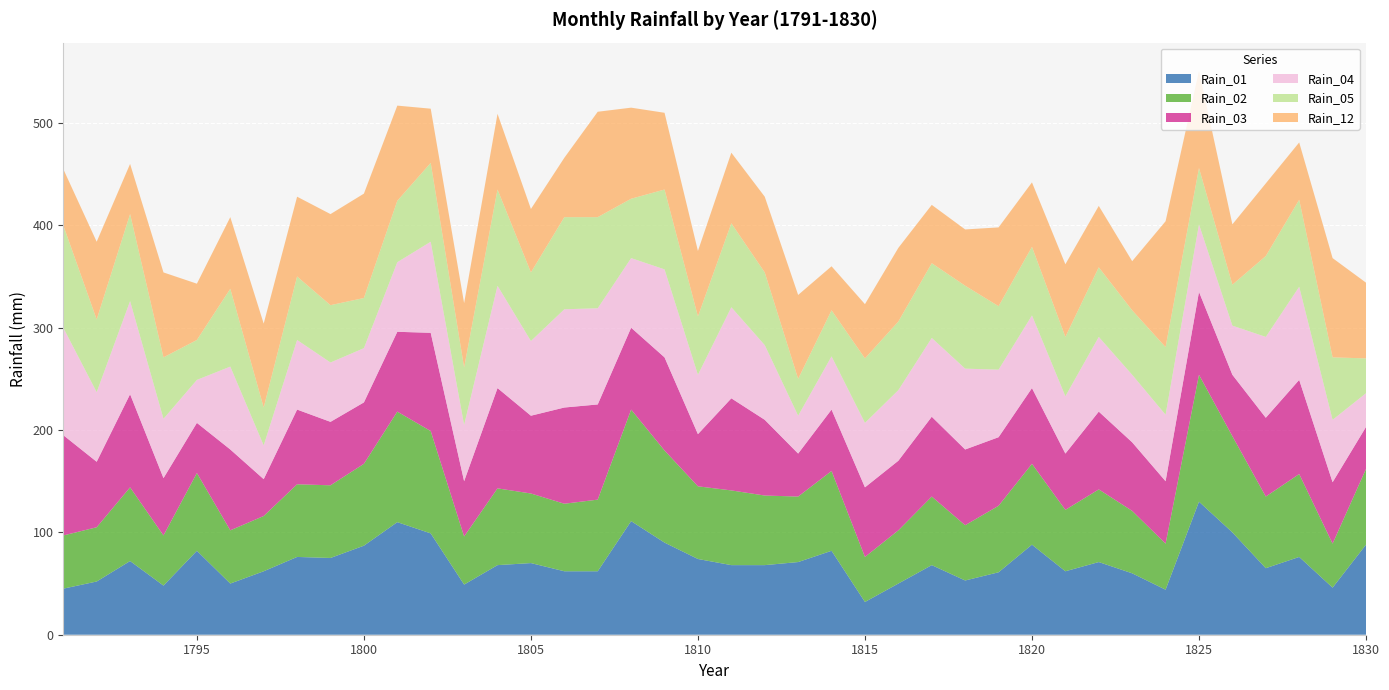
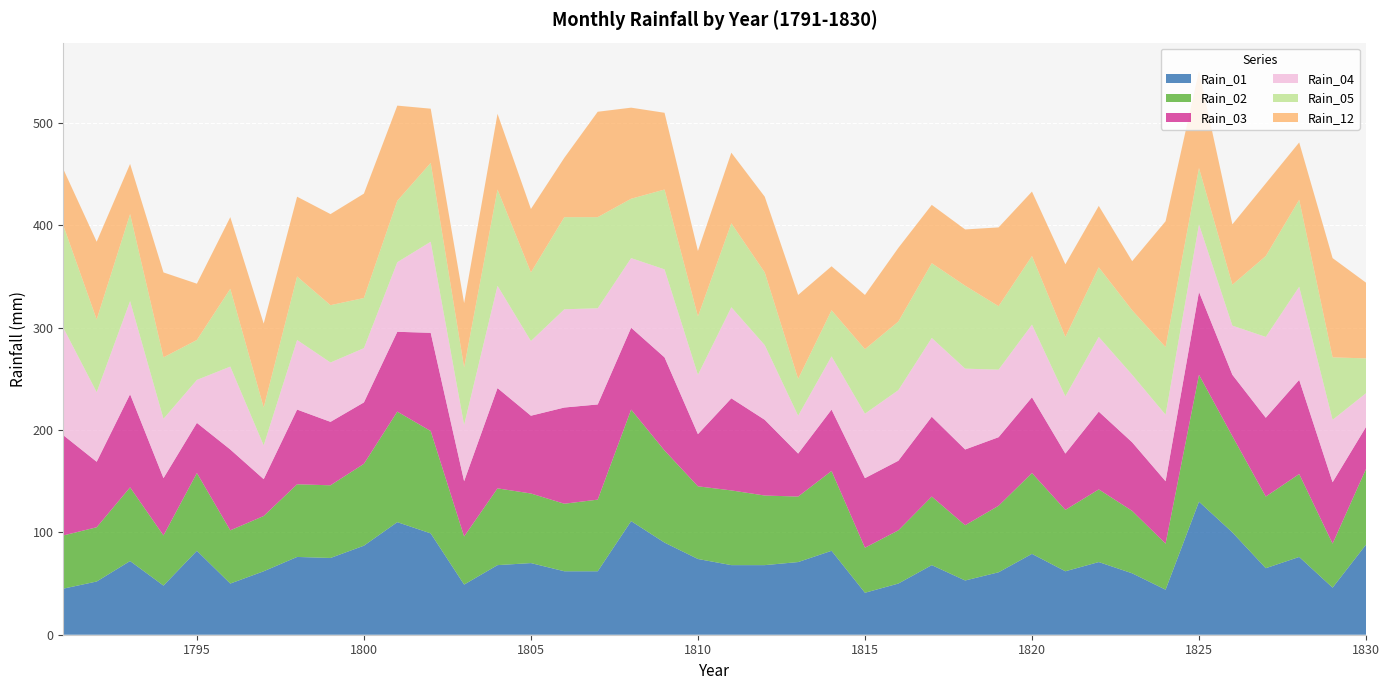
  {
    "Rain_01": {
      "1795": 82,
      "1800": 87,
      "1805": 70,
      "1810": 74,
-     "1815": 32,
-     "1820": 88,
+     "1815": 41,
+     "1820": 79,
      "1825": 130,
      "1830": 88
    },
    "Rain_02": {
      "1795": 76,
      "1800": 80,
      "1805": 68,
      "1810": 71,
      "1815": 44,
      "1820": 79,
      "1825": 124,
      "1830": 74
    },
    "Rain_03": {
      "1795": 49,
      "1800": 60,
      "1805": 76,
      "1810": 51,
      "1815": 68,
      "1820": 74,
      "1825": 81,
      "1830": 41
    },
    "Rain_04": {
      "1795": 42,
      "1800": 53,
      "1805": 73,
      "1810": 58,
      "1815": 63,
      "1820": 71,
      "1825": 66,
      "1830": 33
    },
    "Rain_05": {
      "1795": 39,
      "1800": 49,
      "1805": 67,
      "1810": 57,
      "1815": 63,
      "1820": 67,
      "1825": 55,
      "1830": 34
    },
    "Rain_12": {
      "1795": 55,
      "1800": 102,
      "1805": 62,
      "1810": 64,
      "1815": 53,
      "1820": 63,
      "1830": 74
    }
  }
